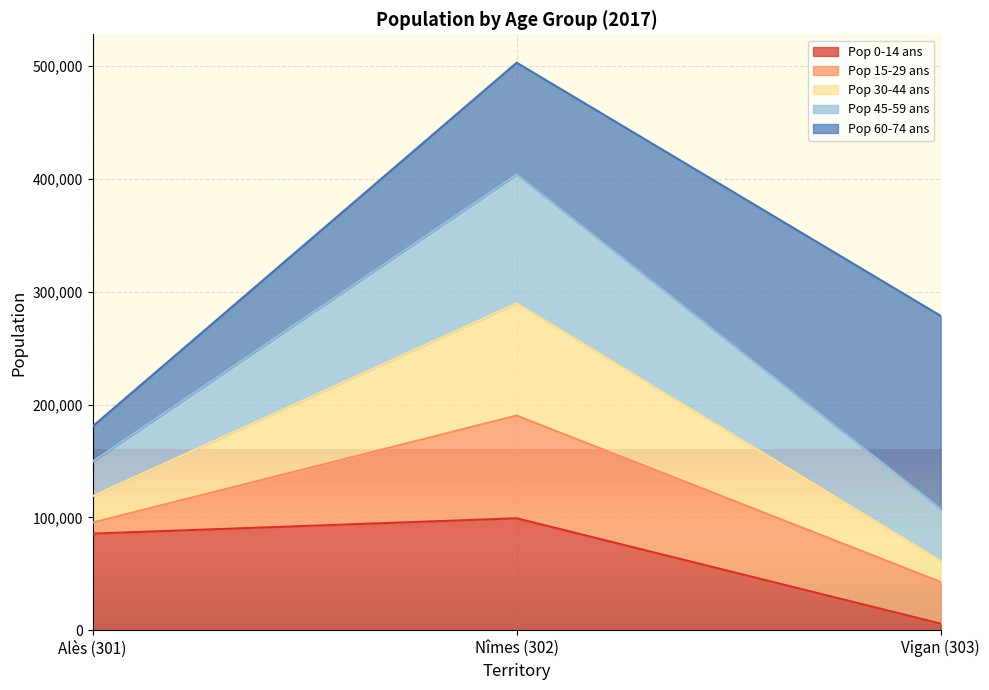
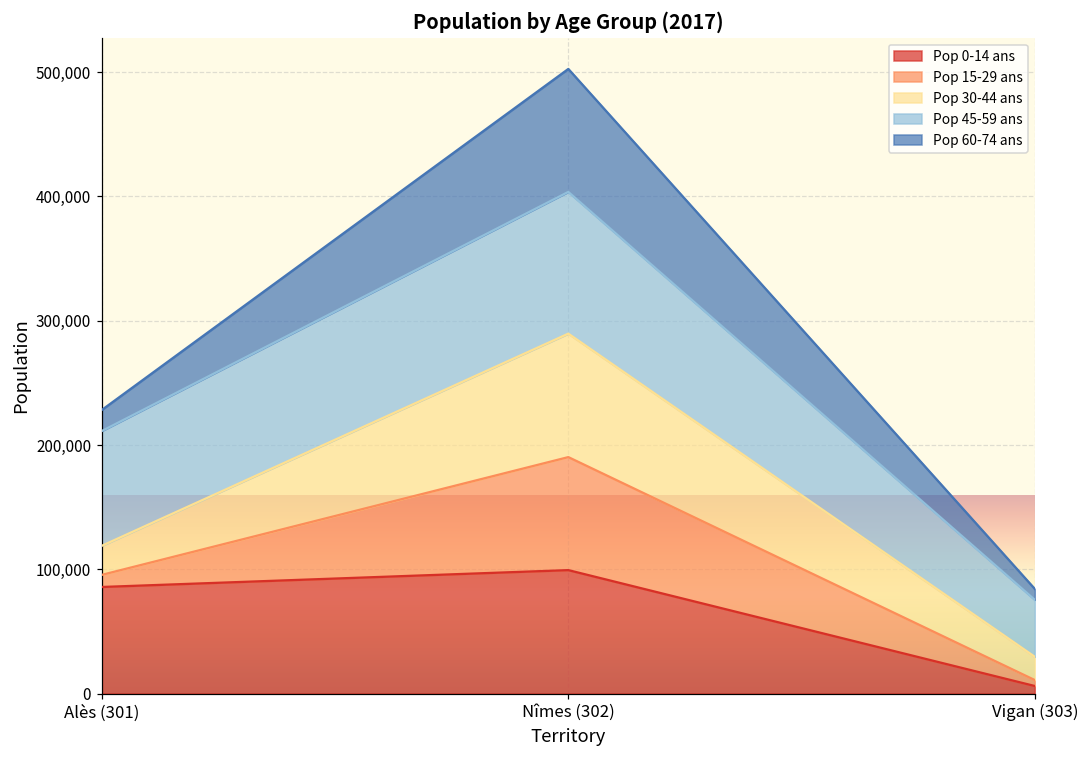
  {
    "Pop 0-14 ans": {
      "Alès (301)": "86,000",
      "Nîmes (302)": "99,000",
      "Vigan (303)": "6,000"
    },
    "Pop 15-29 ans": {
      "Alès (301)": "10,000",
      "Nîmes (302)": "91,000",
-     "Vigan (303)": "37,000"
+     "Vigan (303)": "5,000"
    },
    "Pop 30-44 ans": {
      "Alès (301)": "23,000",
      "Nîmes (302)": "99,000",
      "Vigan (303)": "19,000"
    },
    "Pop 45-59 ans": {
-     "Alès (301)": "31,000",
+     "Alès (301)": "92,000",
      "Nîmes (302)": "114,000",
      "Vigan (303)": "46,000"
    },
    "Pop 60-74 ans": {
-     "Alès (301)": "31,000",
+     "Alès (301)": "17,000",
      "Nîmes (302)": "99,000",
-     "Vigan (303)": "171,000"
+     "Vigan (303)": "9,000"
    }
  }
